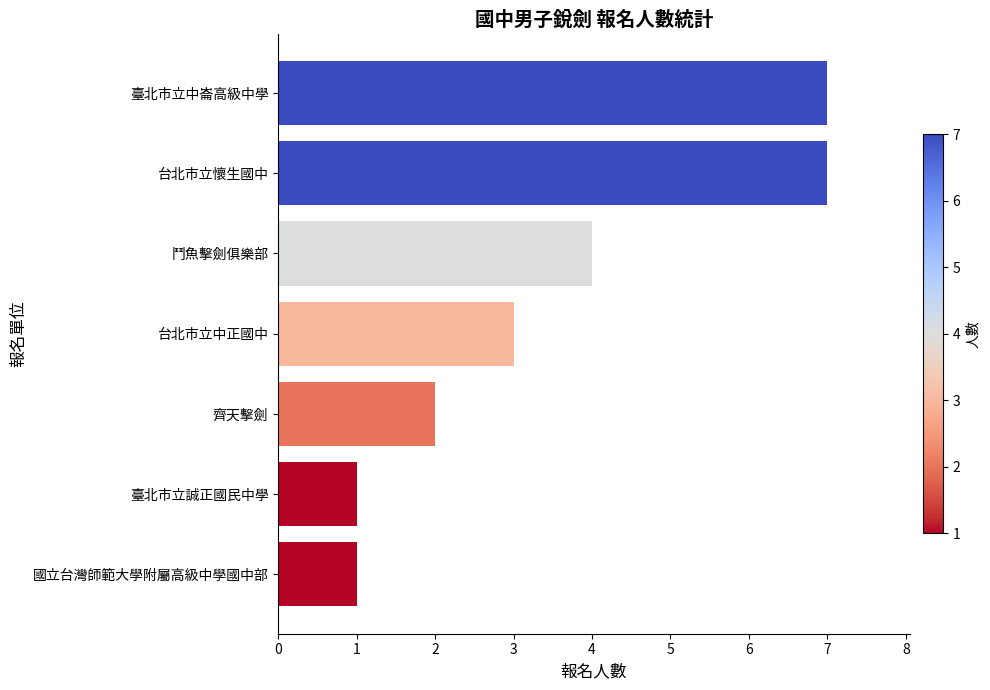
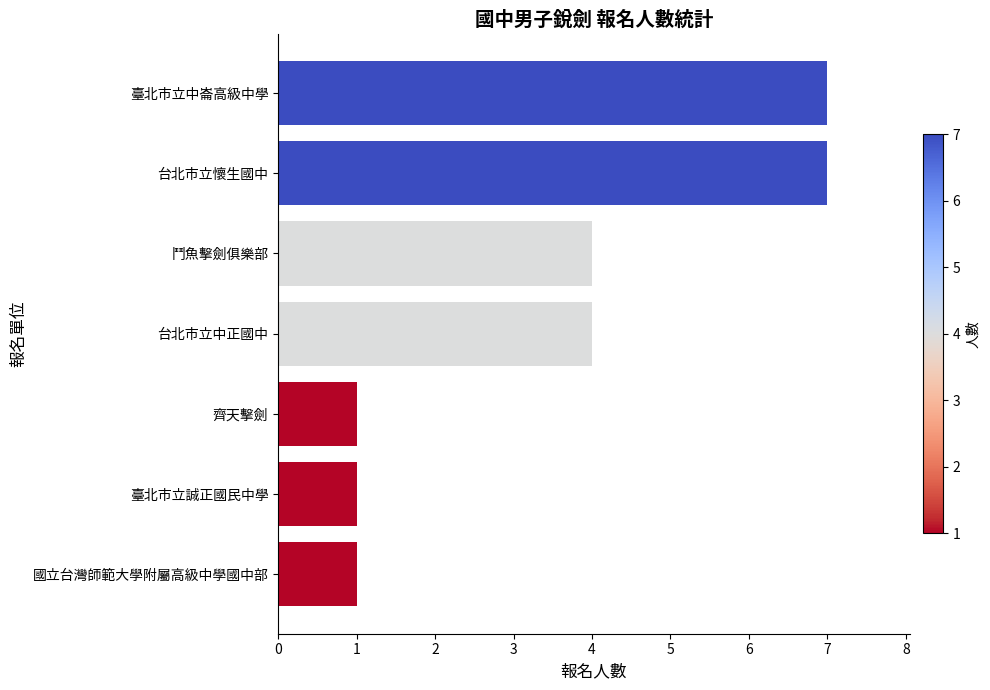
  {
    "臺北市立中崙高級中學": 7,
    "台北市立懷生國中": 7,
    "鬥魚擊劍俱樂部": 4,
-   "台北市立中正國中": 3,
-   "齊天擊劍": 2,
+   "台北市立中正國中": 4,
+   "齊天擊劍": 1,
    "臺北市立誠正國民中學": 1,
    "國立台灣師範大學附屬高級中學國中部": 1
  }
